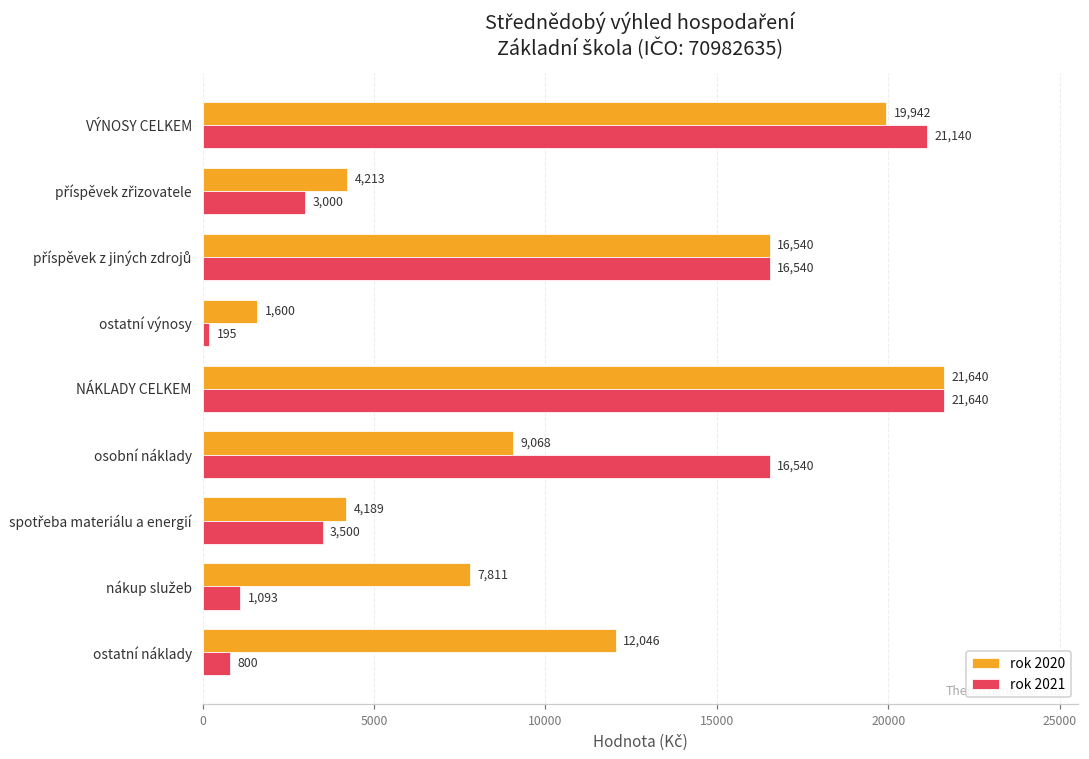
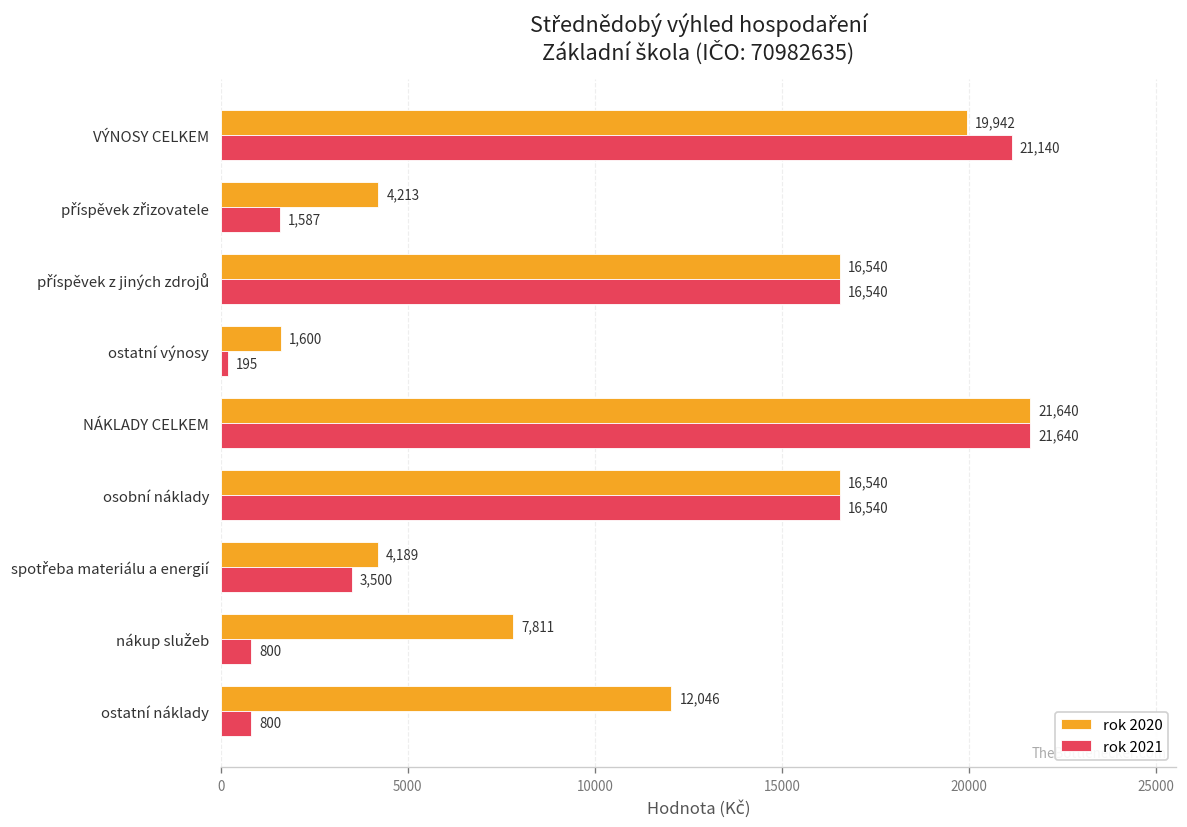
  {
    "rok 2020": {
      "VÝNOSY CELKEM": "19,942",
      "příspěvek zřizovatele": "4,213",
      "příspěvek z jiných zdrojů": "16,540",
      "ostatní výnosy": "1,600",
      "NÁKLADY CELKEM": "21,640",
-     "osobní náklady": "9,068",
+     "osobní náklady": "16,540",
      "spotřeba materiálu a energií": "4,189",
      "nákup služeb": "7,811",
      "ostatní náklady": "12,046"
    },
    "rok 2021": {
      "VÝNOSY CELKEM": "21,140",
-     "příspěvek zřizovatele": "3,000",
+     "příspěvek zřizovatele": "1,587",
      "příspěvek z jiných zdrojů": "16,540",
      "ostatní výnosy": "195",
      "NÁKLADY CELKEM": "21,640",
      "osobní náklady": "16,540",
      "spotřeba materiálu a energií": "3,500",
-     "nákup služeb": "1,093",
+     "nákup služeb": "800",
      "ostatní náklady": "800"
    }
  }
